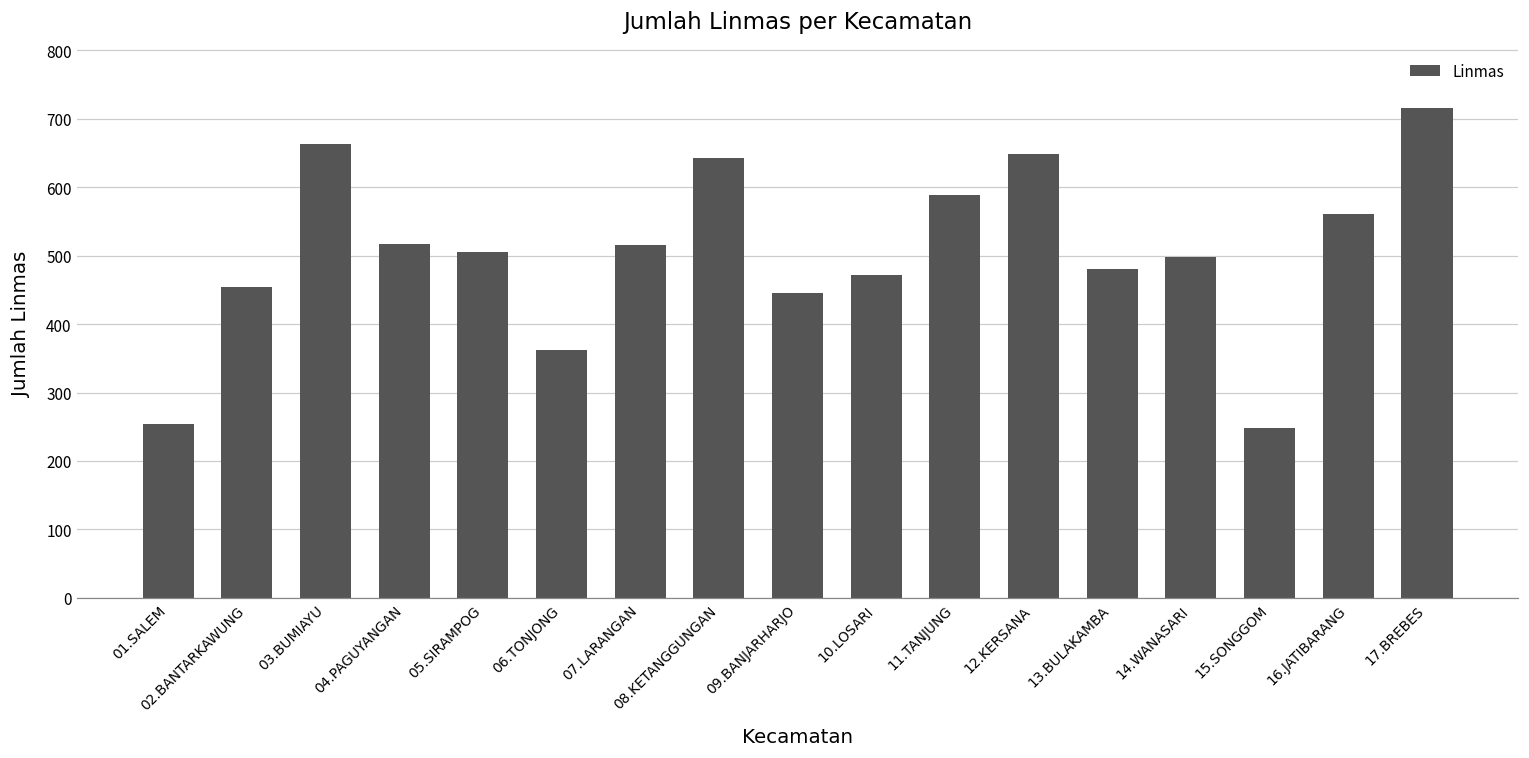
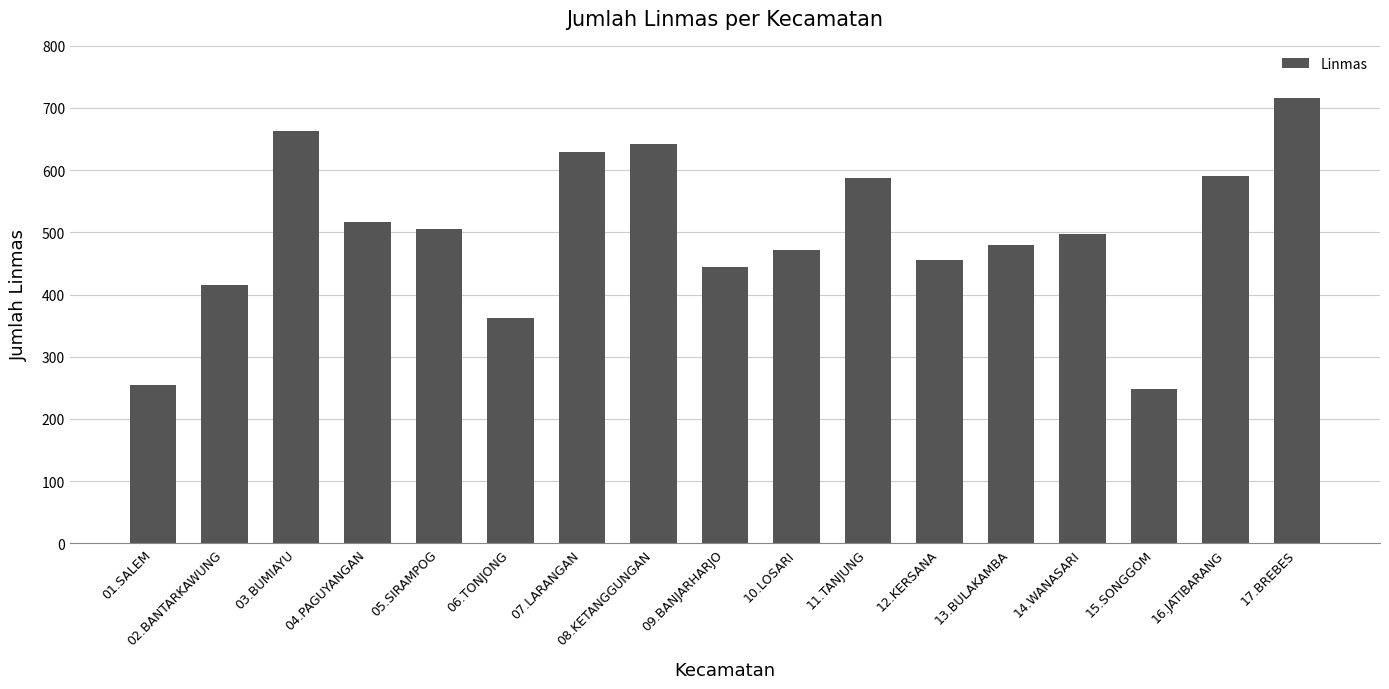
  {
    "01.SALEM": 250,
-   "02.BANTARKAWUNG": 450,
+   "02.BANTARKAWUNG": 420,
    "03.BUMIAYU": 660,
    "04.PAGUYANGAN": 520,
    "05.SIRAMPOG": 510,
    "06.TONJONG": 360,
-   "07.LARANGAN": 520,
+   "07.LARANGAN": 630,
    "08.KETANGGUNGAN": 640,
    "09.BANJARHARJO": 450,
    "10.LOSARI": 470,
    "11.TANJUNG": 590,
-   "12.KERSANA": 650,
+   "12.KERSANA": 460,
    "13.BULAKAMBA": 480,
    "14.WANASARI": 500,
    "15.SONGGOM": 250,
-   "16.JATIBARANG": 560,
+   "16.JATIBARANG": 590,
    "17.BREBES": 720
  }
